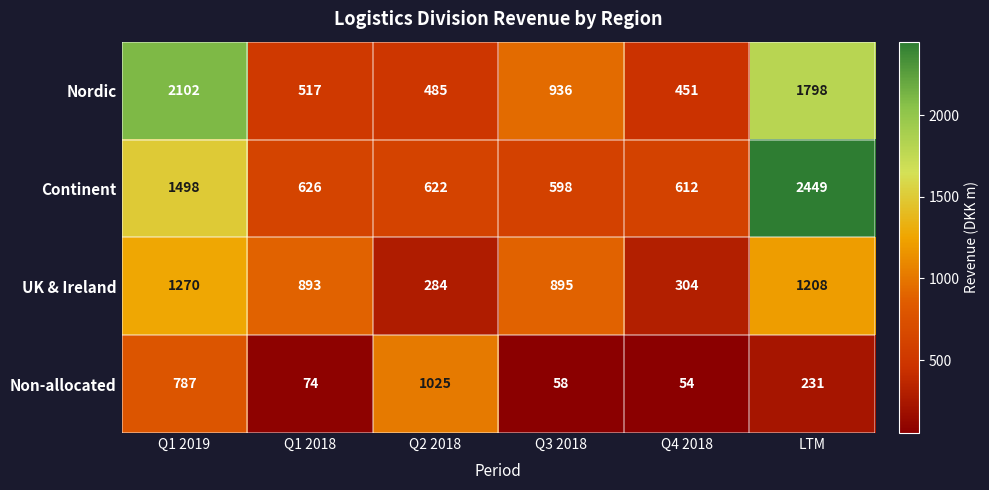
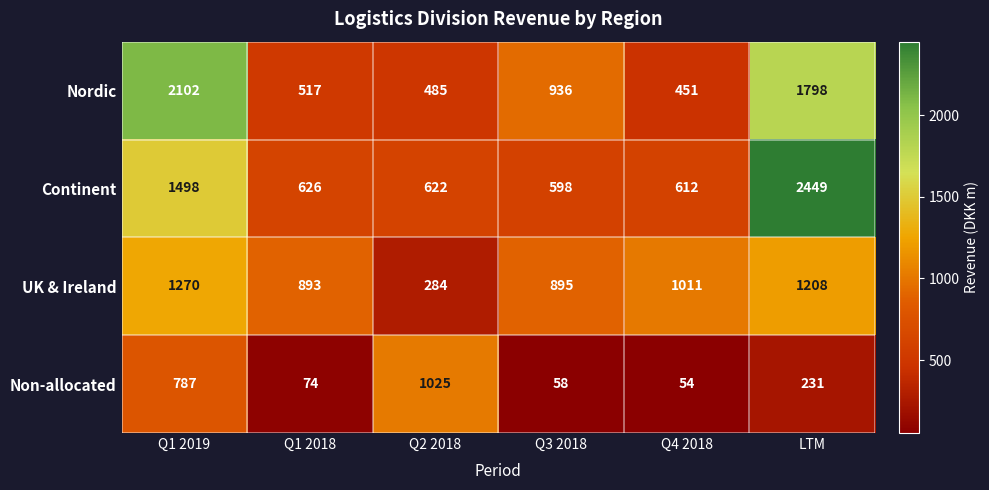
  {
    "Nordic": {
      "Q1 2019": 2102,
      "Q1 2018": 517,
      "Q2 2018": 485,
      "Q3 2018": 936,
      "Q4 2018": 451,
      "LTM": 1798
    },
    "Continent": {
      "Q1 2019": 1498,
      "Q1 2018": 626,
      "Q2 2018": 622,
      "Q3 2018": 598,
      "Q4 2018": 612,
      "LTM": 2449
    },
    "UK & Ireland": {
      "Q1 2019": 1270,
      "Q1 2018": 893,
      "Q2 2018": 284,
      "Q3 2018": 895,
-     "Q4 2018": 304,
+     "Q4 2018": 1011,
      "LTM": 1208
    },
    "Non-allocated": {
      "Q1 2019": 787,
      "Q1 2018": 74,
      "Q2 2018": 1025,
      "Q3 2018": 58,
      "Q4 2018": 54,
      "LTM": 231
    }
  }
